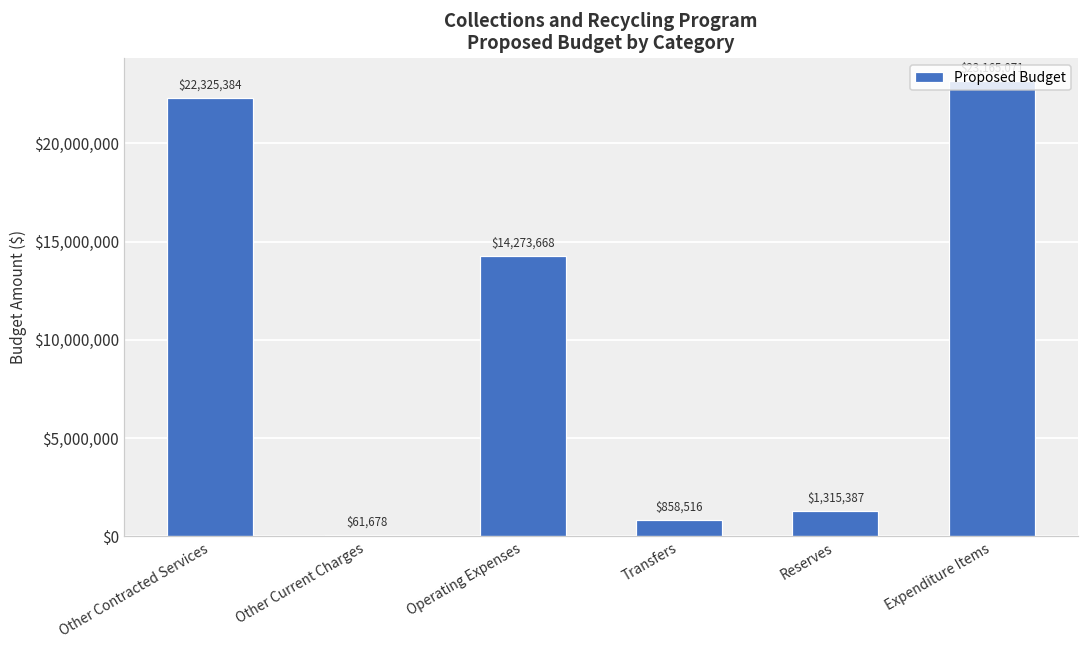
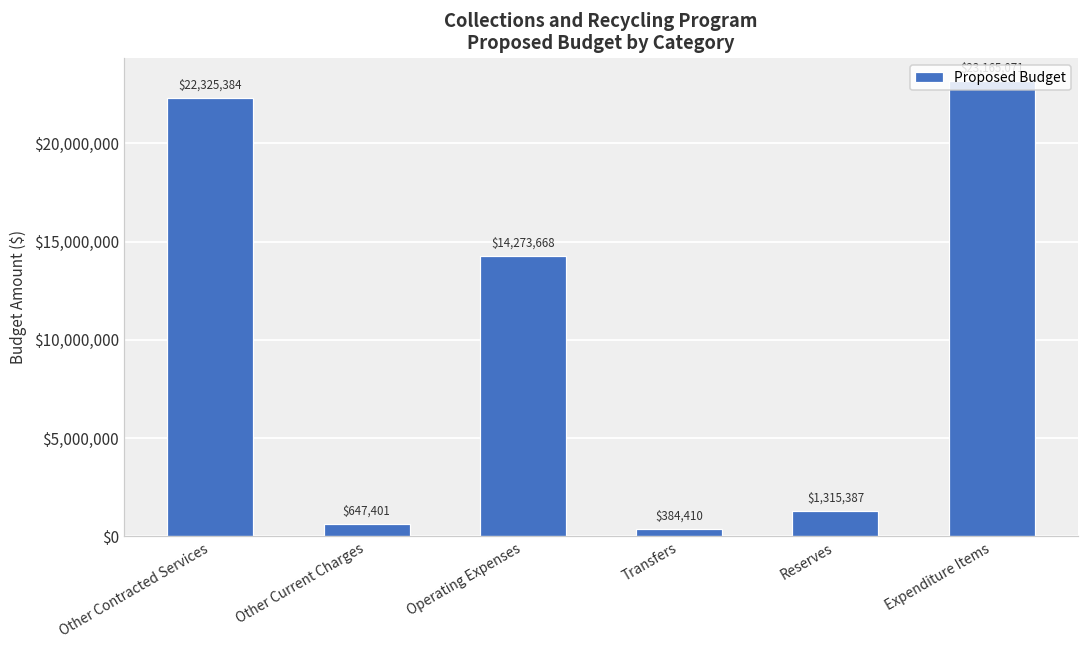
  {
    "Other Contracted Services": "$22,325,384",
-   "Other Current Charges": "$61,678",
+   "Other Current Charges": "$647,401",
    "Operating Expenses": "$14,273,668",
-   "Transfers": "$858,516",
+   "Transfers": "$384,410",
    "Reserves": "$1,315,387"
  }
